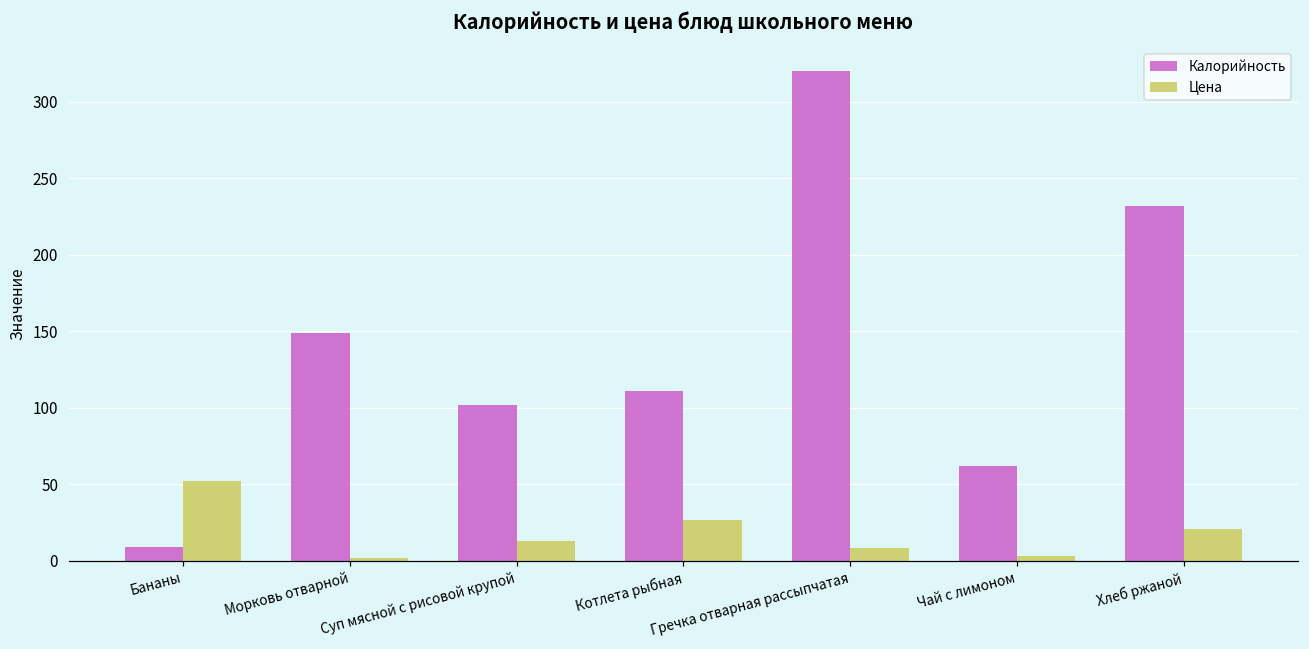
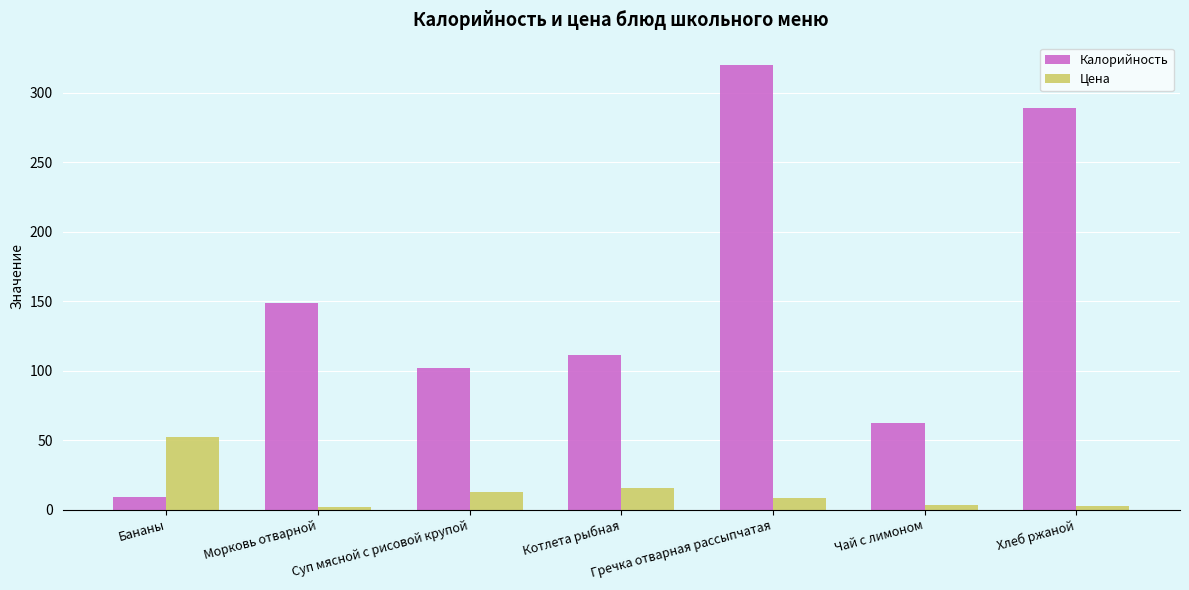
  {
    "Калорийность": {
      "Бананы": 9,
      "Морковь отварной": 149,
      "Суп мясной с рисовой крупой": 102,
      "Котлета рыбная": 111,
      "Гречка отварная рассыпчатая": 320,
      "Чай с лимоном": 62,
-     "Хлеб ржаной": 232
+     "Хлеб ржаной": 289
    },
    "Цена": {
      "Бананы": 52,
      "Морковь отварной": 2,
      "Суп мясной с рисовой крупой": 13,
-     "Котлета рыбная": 26,
+     "Котлета рыбная": 16,
      "Гречка отварная рассыпчатая": 8,
      "Чай с лимоном": 3,
-     "Хлеб ржаной": 21
+     "Хлеб ржаной": 3
    }
  }
